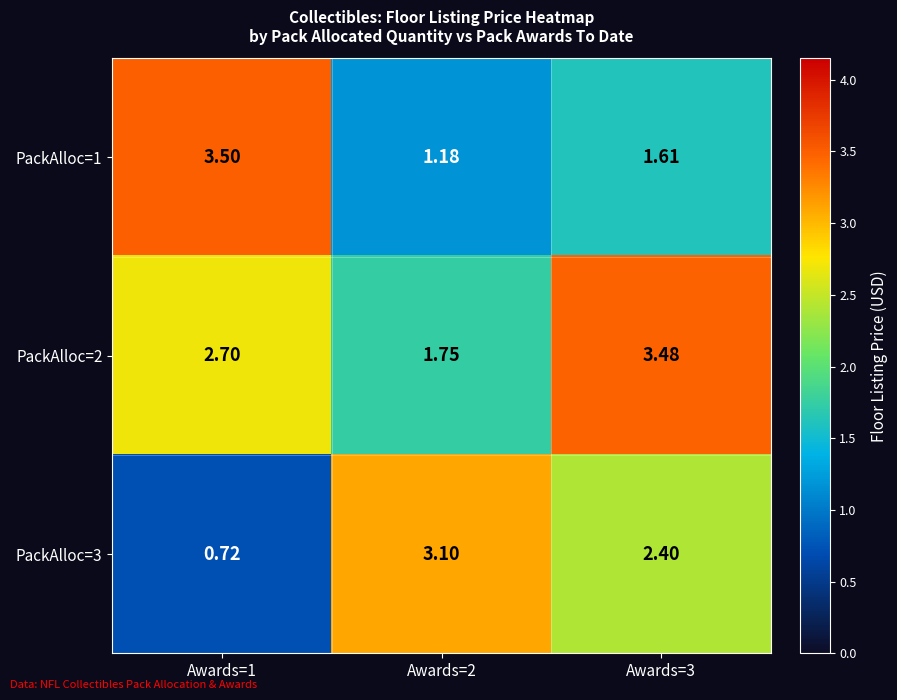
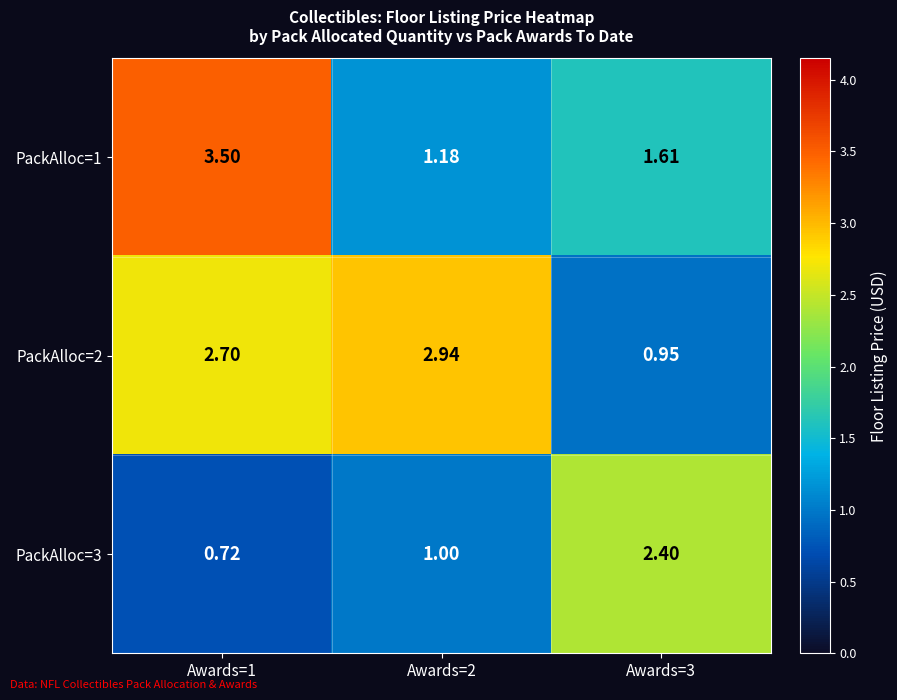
  {
    "PackAlloc=1": {
      "Awards=1": 3.50,
      "Awards=2": 1.18,
      "Awards=3": 1.61
    },
    "PackAlloc=2": {
      "Awards=1": 2.70,
-     "Awards=2": 1.75,
-     "Awards=3": 3.48
+     "Awards=2": 2.94,
+     "Awards=3": 0.95
    },
    "PackAlloc=3": {
      "Awards=1": 0.72,
-     "Awards=2": 3.10,
+     "Awards=2": 1.00,
      "Awards=3": 2.40
    }
  }
